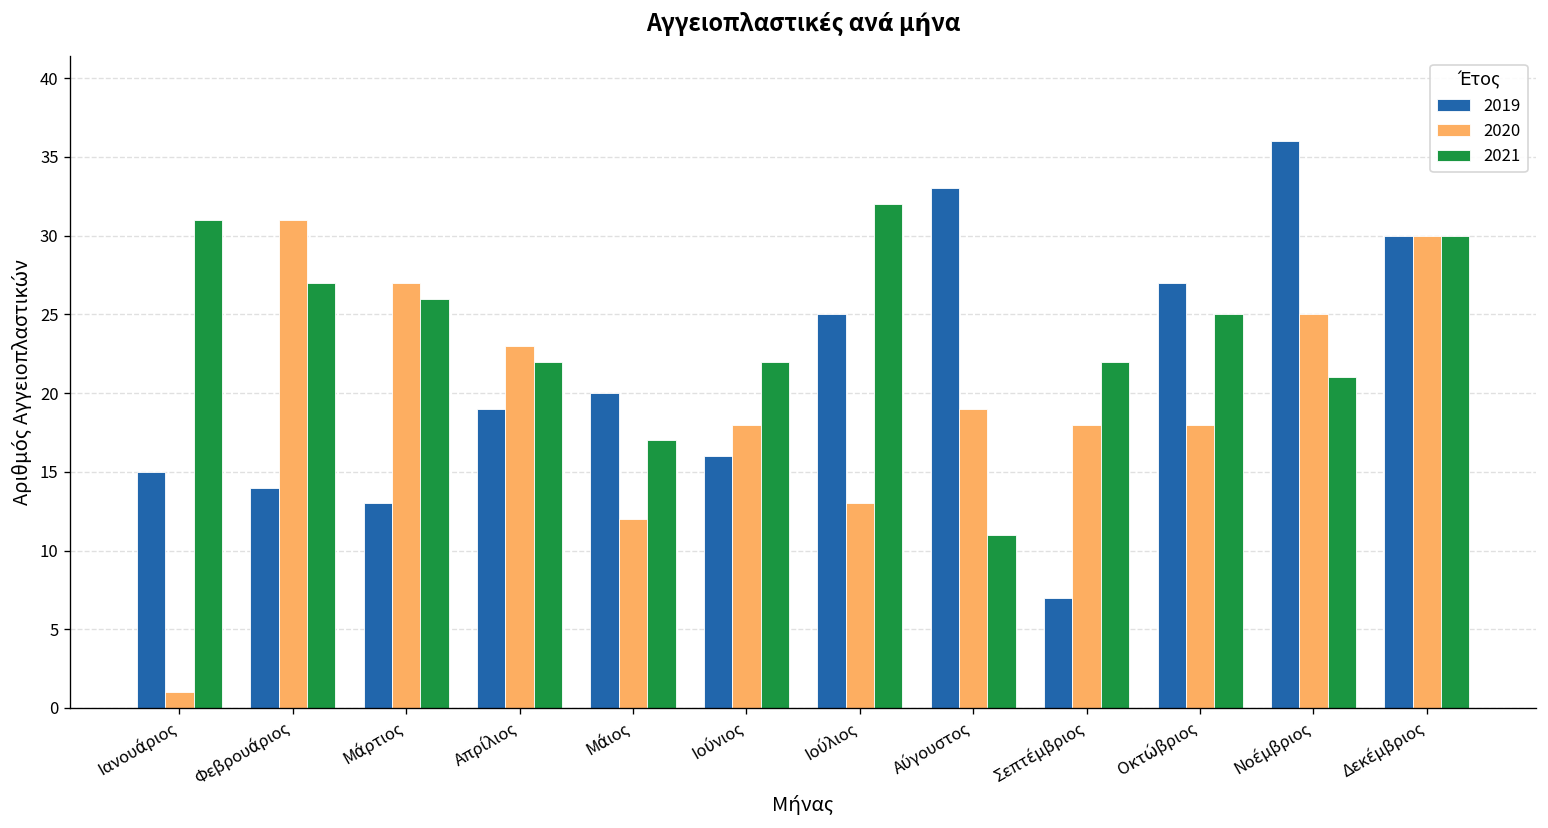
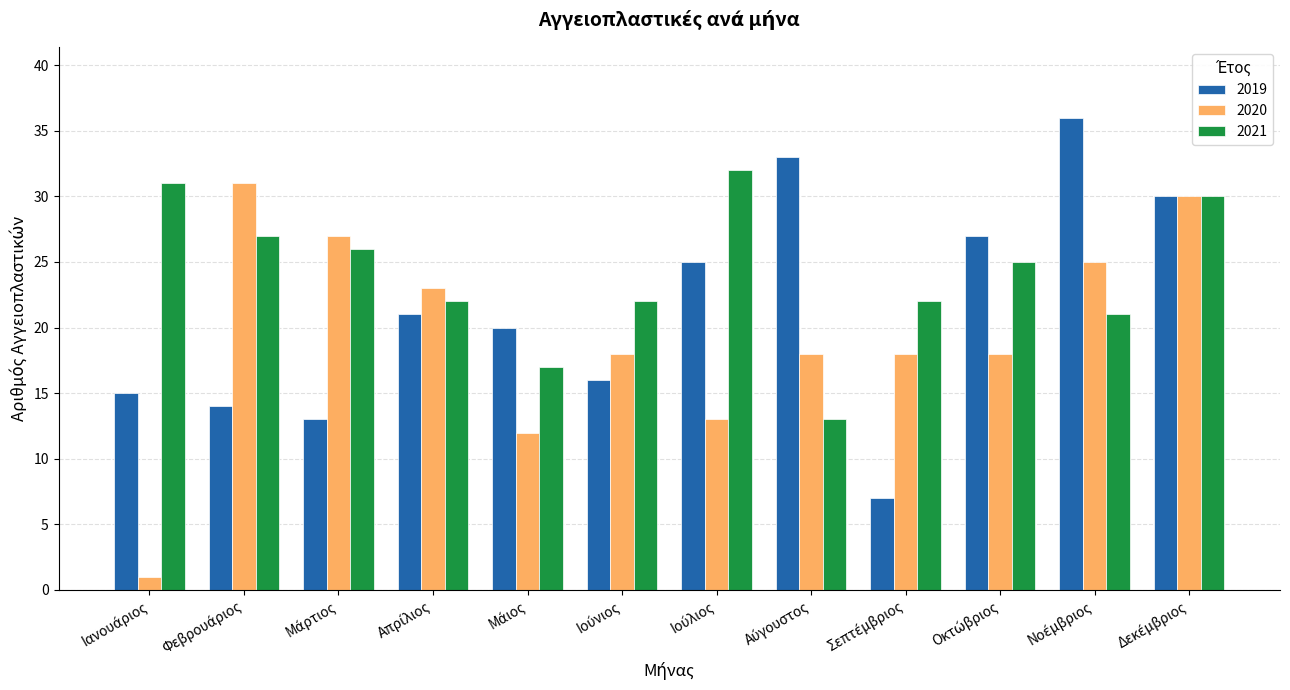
  {
    "2019": {
      "Ιανουάριος": 15,
      "Φεβρουάριος": 14,
      "Μάρτιος": 13,
-     "Απρίλιος": 19,
+     "Απρίλιος": 21,
      "Μάιος": 20,
      "Ιούνιος": 16,
      "Ιούλιος": 25,
      "Αύγουστος": 33,
      "Σεπτέμβριος": 7,
      "Οκτώβριος": 27,
      "Νοέμβριος": 36,
      "Δεκέμβριος": 30
    },
    "2020": {
      "Ιανουάριος": 1,
      "Φεβρουάριος": 31,
      "Μάρτιος": 27,
      "Απρίλιος": 23,
      "Μάιος": 12,
      "Ιούνιος": 18,
      "Ιούλιος": 13,
-     "Αύγουστος": 19,
+     "Αύγουστος": 18,
      "Σεπτέμβριος": 18,
      "Οκτώβριος": 18,
      "Νοέμβριος": 25,
      "Δεκέμβριος": 30
    },
    "2021": {
      "Ιανουάριος": 31,
      "Φεβρουάριος": 27,
      "Μάρτιος": 26,
      "Απρίλιος": 22,
      "Μάιος": 17,
      "Ιούνιος": 22,
      "Ιούλιος": 32,
-     "Αύγουστος": 11,
+     "Αύγουστος": 13,
      "Σεπτέμβριος": 22,
      "Οκτώβριος": 25,
      "Νοέμβριος": 21,
      "Δεκέμβριος": 30
    }
  }
